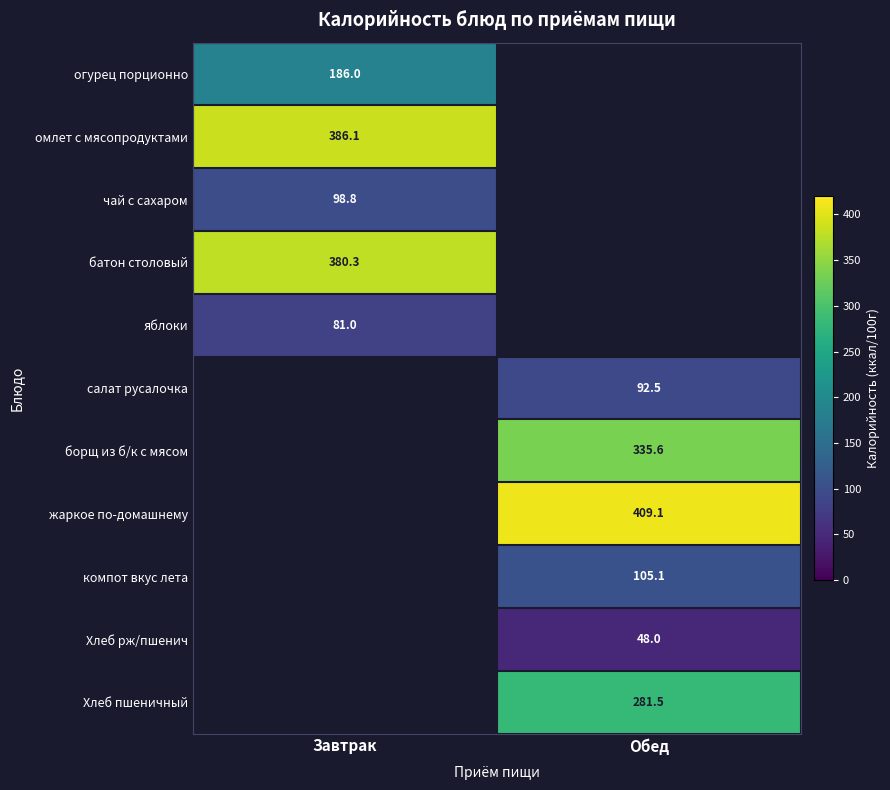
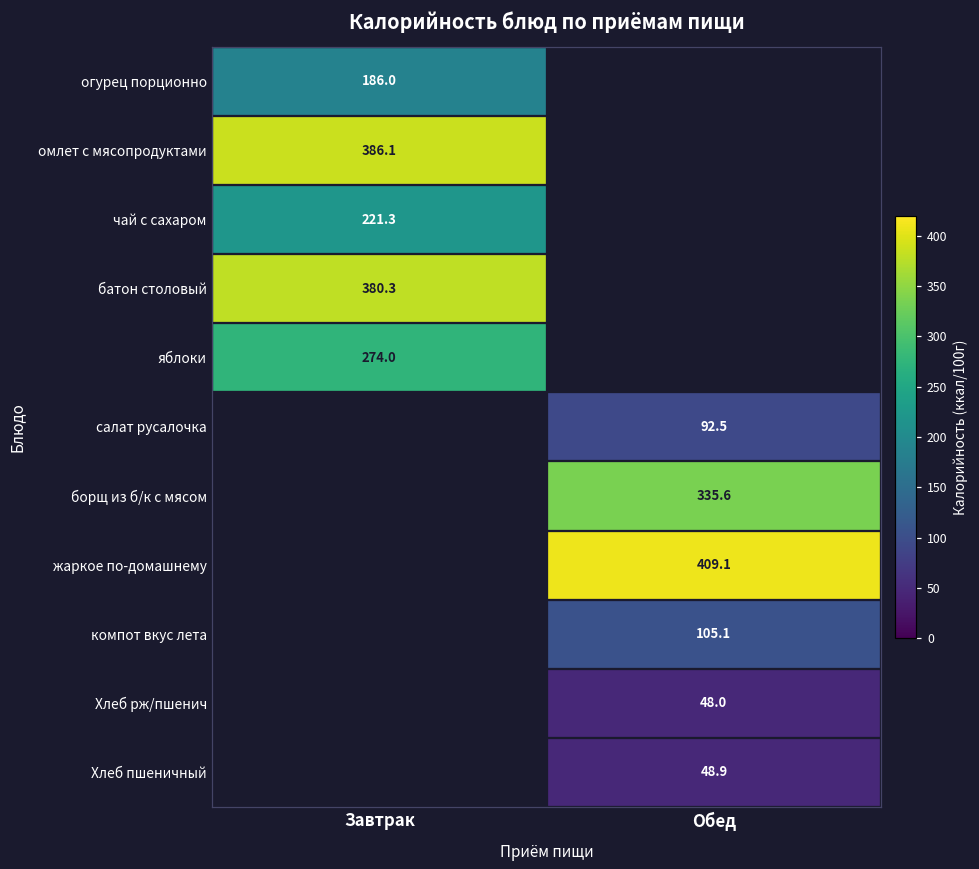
  {
    "огурец порционно": {
      "Завтрак": 186.0
    },
    "омлет с мясопродуктами": {
      "Завтрак": 386.1
    },
    "чай с сахаром": {
-     "Завтрак": 98.8
+     "Завтрак": 221.3
    },
    "батон столовый": {
      "Завтрак": 380.3
    },
    "яблоки": {
-     "Завтрак": 81.0
+     "Завтрак": 274.0
    },
    "салат русалочка": {
      "Обед": 92.5
    },
    "борщ из б/к с мясом": {
      "Обед": 335.6
    },
    "жаркое по-домашнему": {
      "Обед": 409.1
    },
    "компот вкус лета": {
      "Обед": 105.1
    },
    "Хлеб рж/пшенич": {
      "Обед": 48.0
    },
    "Хлеб пшеничный": {
-     "Обед": 281.5
+     "Обед": 48.9
    }
  }
